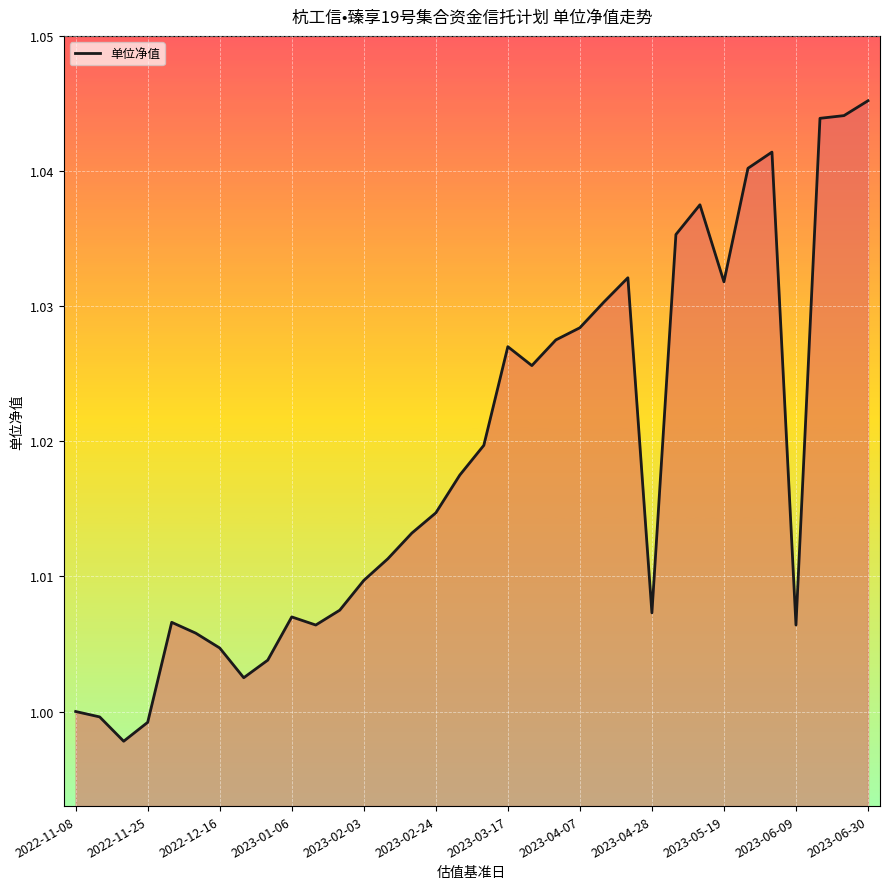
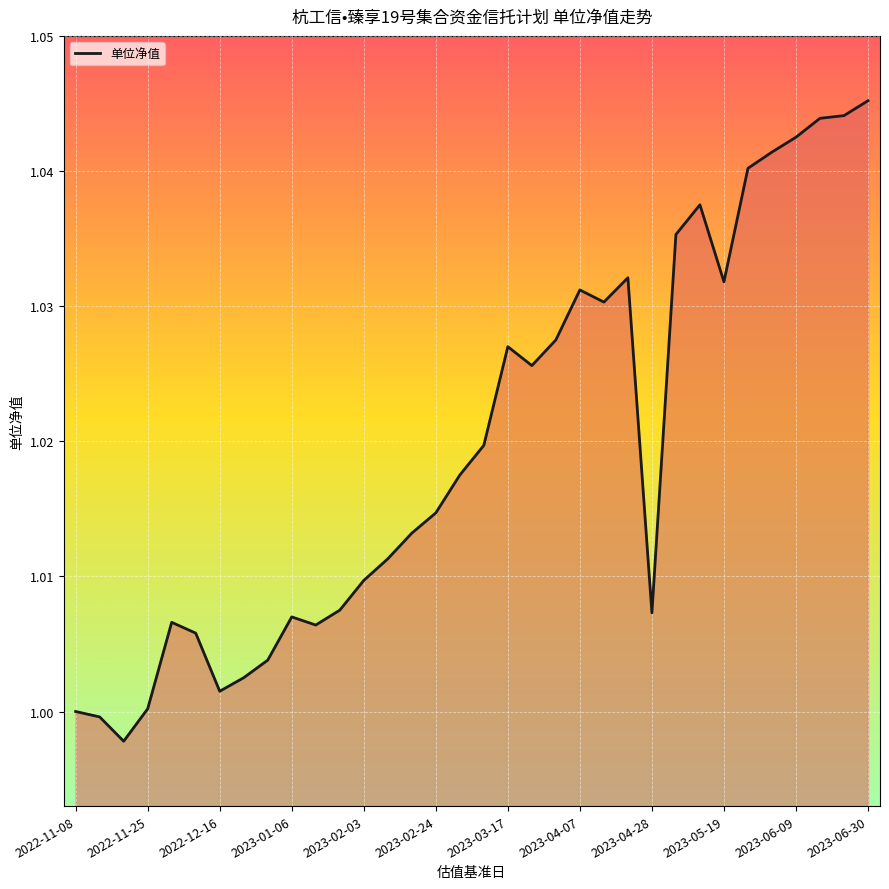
  {
    "2022-11-08": 1.0000,
-   "2022-11-25": 0.9992,
-   "2022-12-16": 1.0047,
+   "2022-11-25": 1.0002,
+   "2022-12-16": 1.0015,
    "2023-01-06": 1.0070,
    "2023-02-03": 1.0097,
    "2023-02-24": 1.0147,
    "2023-03-17": 1.0270,
-   "2023-04-07": 1.0284,
+   "2023-04-07": 1.0312,
    "2023-04-28": 1.0073,
    "2023-05-19": 1.0318,
-   "2023-06-09": 1.0064,
+   "2023-06-09": 1.0425,
    "2023-06-30": 1.0452
  }
